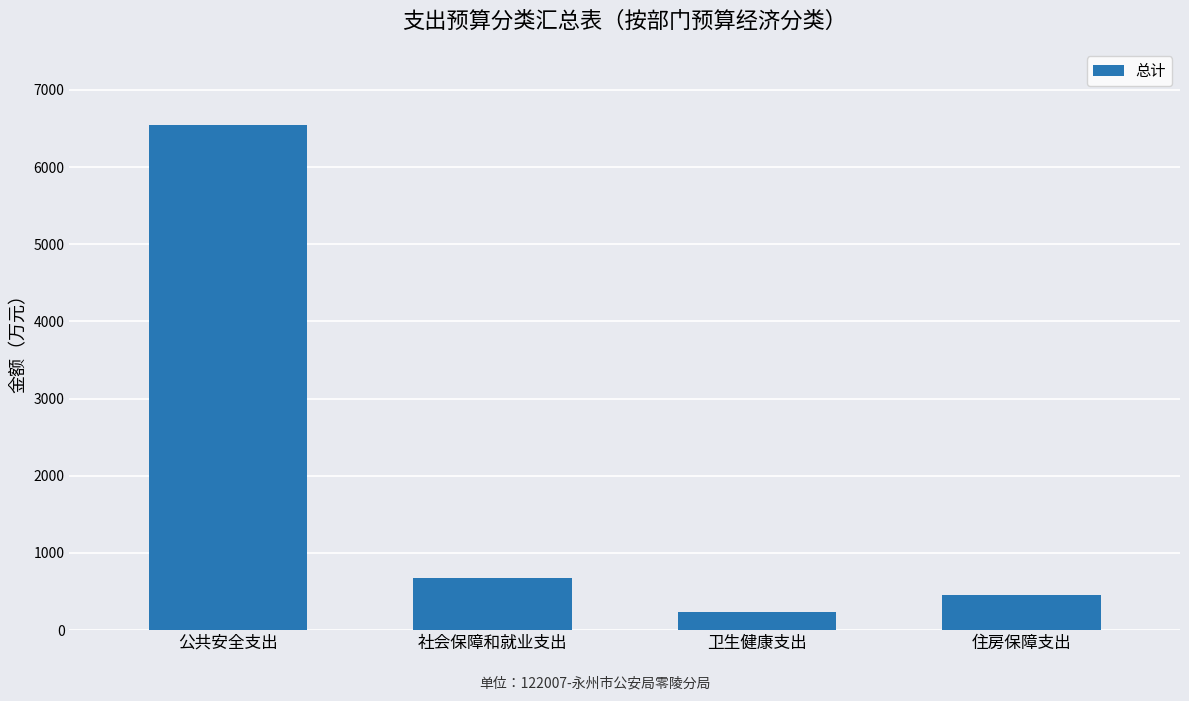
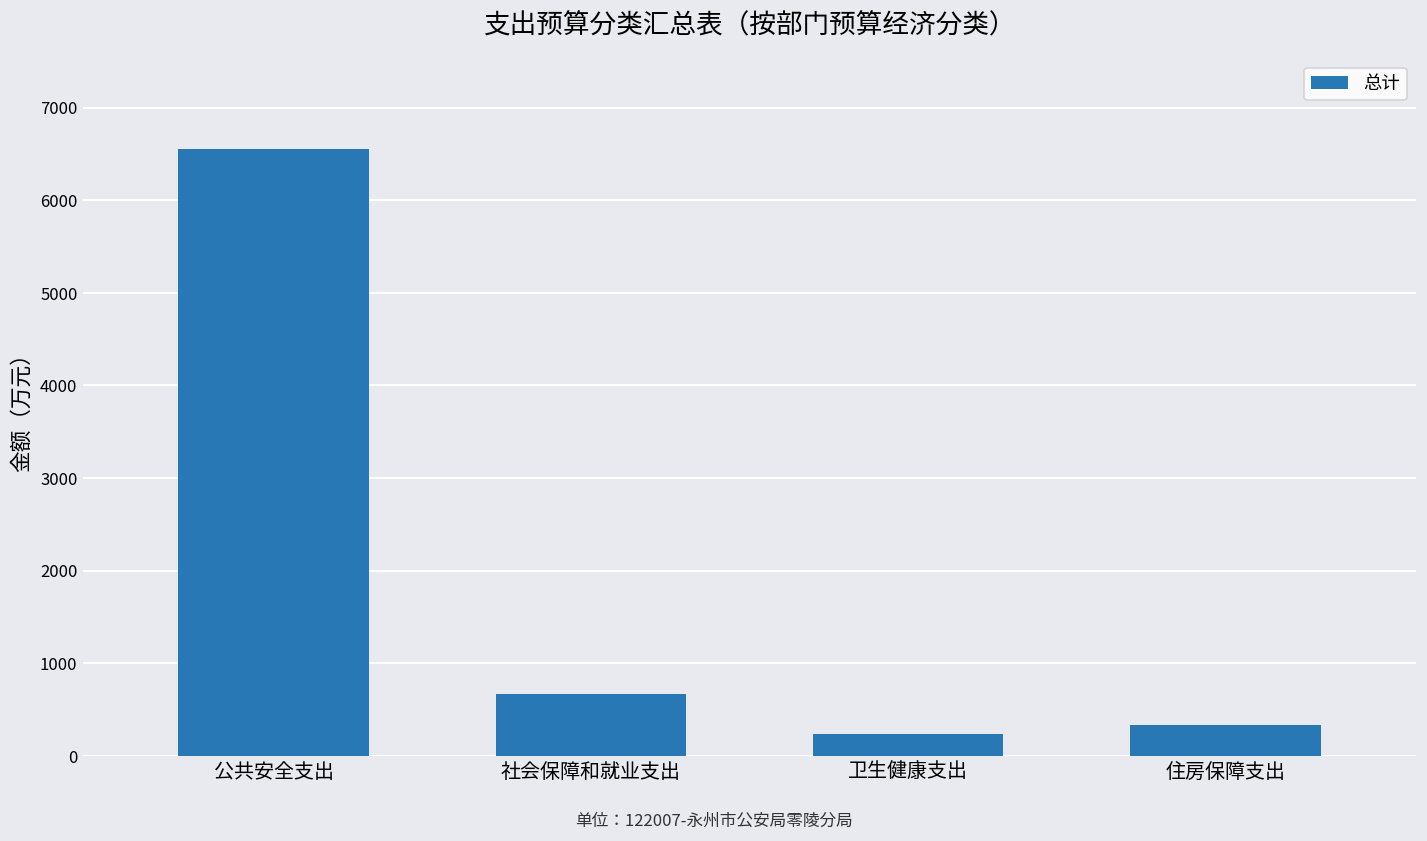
  {
    "公共安全支出": 6500,
    "社会保障和就业支出": 700,
    "卫生健康支出": 200,
-   "住房保障支出": 500
+   "住房保障支出": 300
  }
